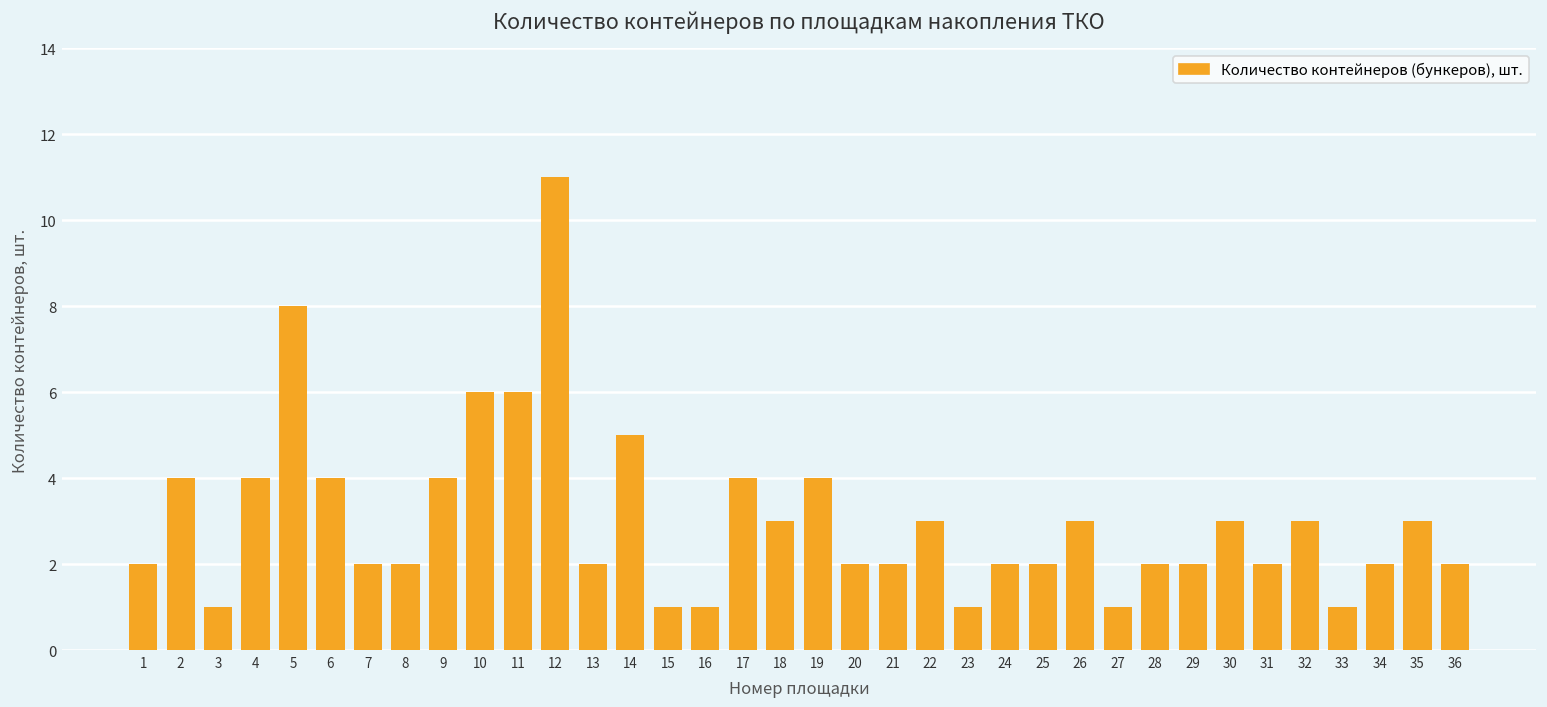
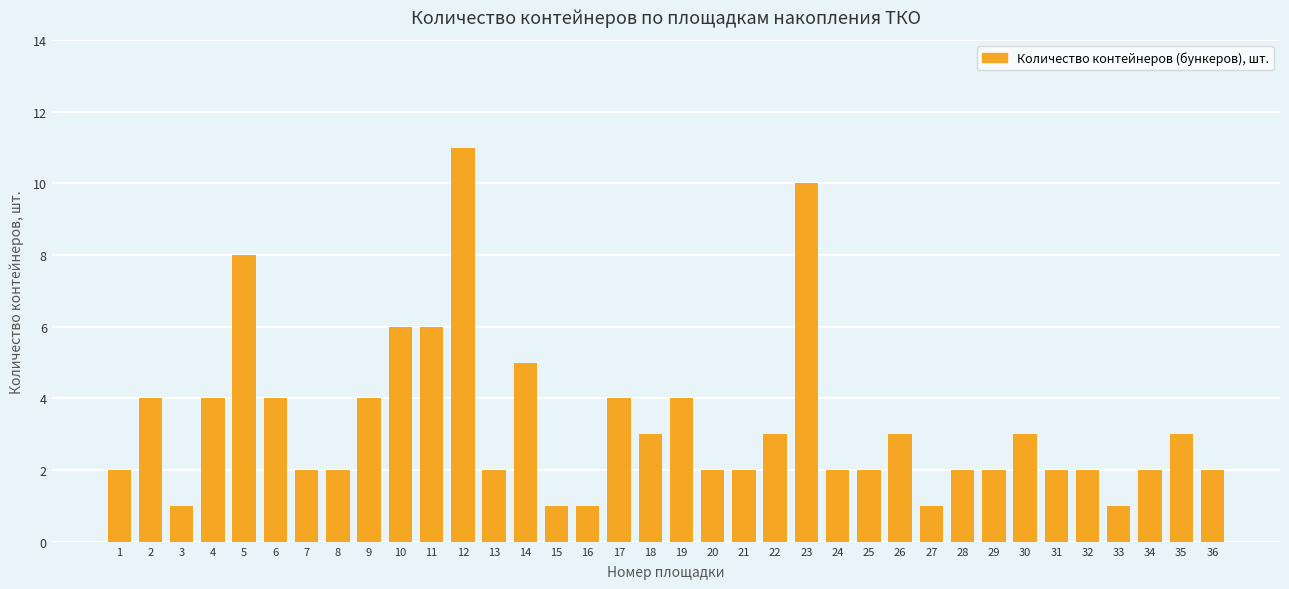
  {
    "1": 2,
    "2": 4,
    "3": 1,
    "4": 4,
    "5": 8,
    "6": 4,
    "7": 2,
    "8": 2,
    "9": 4,
    "10": 6,
    "11": 6,
    "12": 11,
    "13": 2,
    "14": 5,
    "15": 1,
    "16": 1,
    "17": 4,
    "18": 3,
    "19": 4,
    "20": 2,
    "21": 2,
    "22": 3,
-   "23": 1,
+   "23": 10,
    "24": 2,
    "25": 2,
    "26": 3,
    "27": 1,
    "28": 2,
    "29": 2,
    "30": 3,
    "31": 2,
-   "32": 3,
+   "32": 2,
    "33": 1,
    "34": 2,
    "35": 3,
    "36": 2
  }
